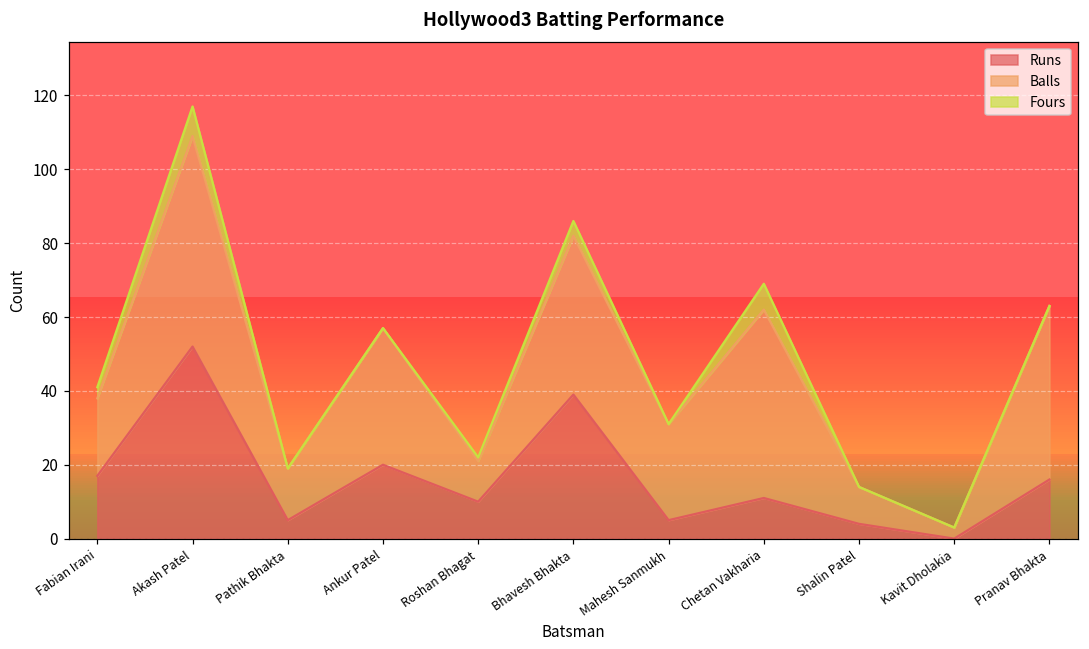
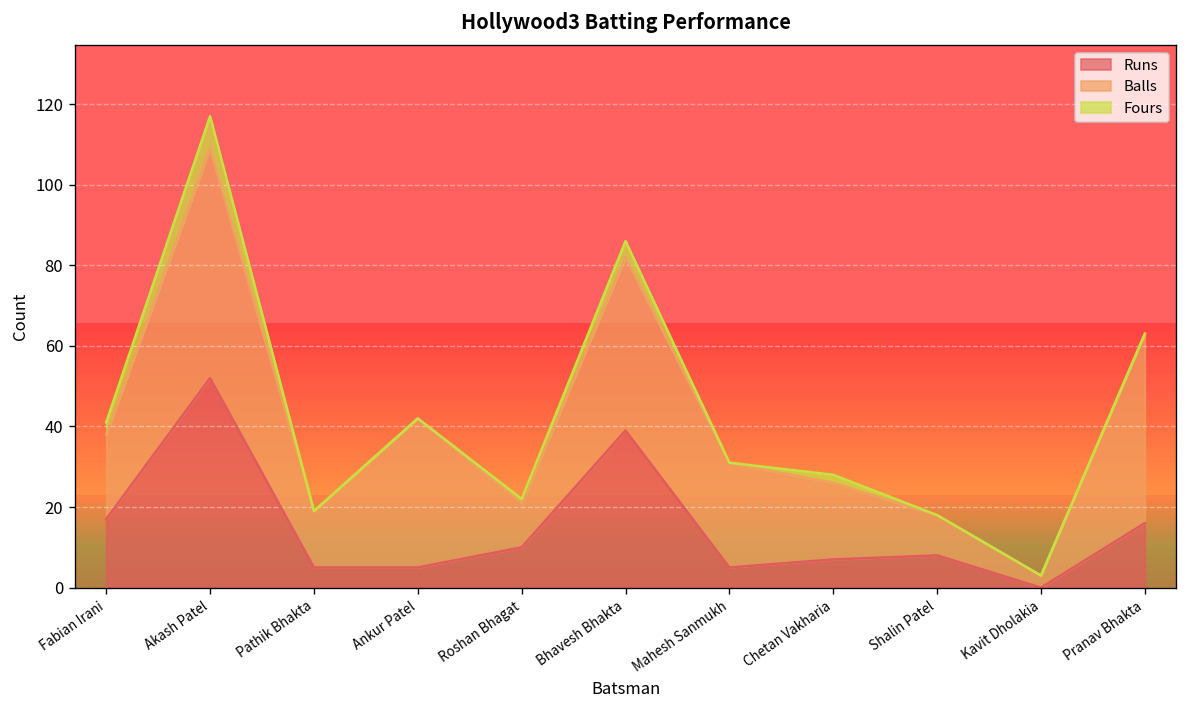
  {
    "Runs": {
      "Fabian Irani": 17,
      "Akash Patel": 52,
      "Pathik Bhakta": 5,
-     "Ankur Patel": 20,
+     "Ankur Patel": 5,
      "Roshan Bhagat": 10,
      "Bhavesh Bhakta": 39,
      "Mahesh Sanmukh": 5,
-     "Chetan Vakharia": 11,
-     "Shalin Patel": 4,
+     "Chetan Vakharia": 7,
+     "Shalin Patel": 8,
      "Kavit Dholakia": 0,
      "Pranav Bhakta": 16
    },
    "Balls": {
      "Fabian Irani": 21,
      "Akash Patel": 57,
      "Roshan Bhagat": 11,
      "Bhavesh Bhakta": 43,
-     "Chetan Vakharia": 51
+     "Chetan Vakharia": 19
    },
    "Fours": {
      "Fabian Irani": 3,
      "Akash Patel": 8,
      "Roshan Bhagat": 1,
      "Bhavesh Bhakta": 4,
-     "Chetan Vakharia": 7
+     "Chetan Vakharia": 2
    }
  }
